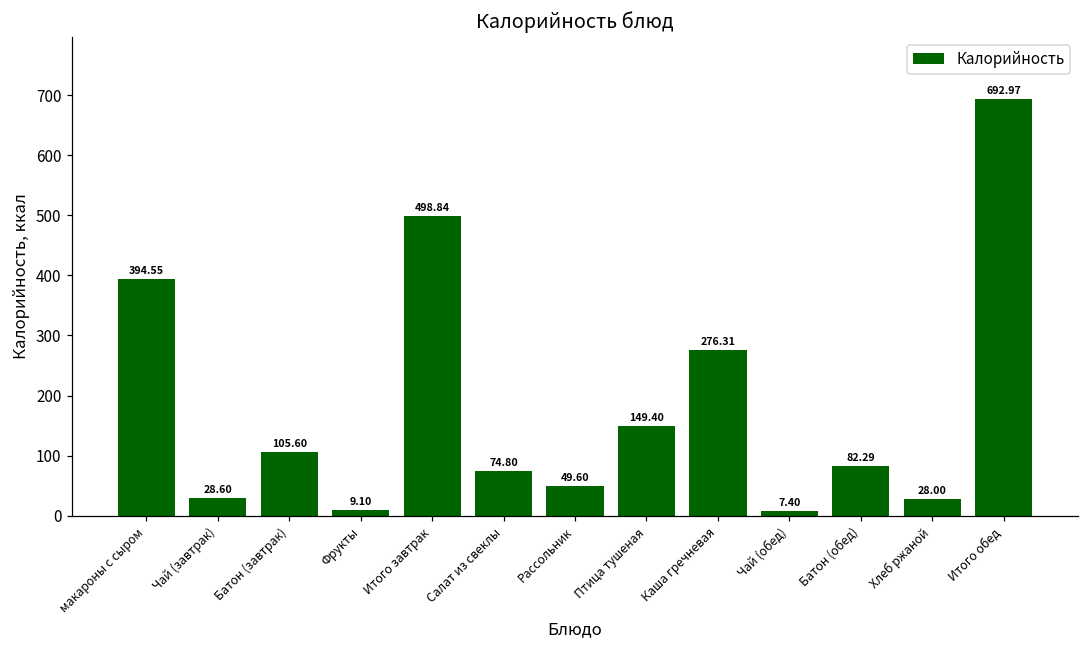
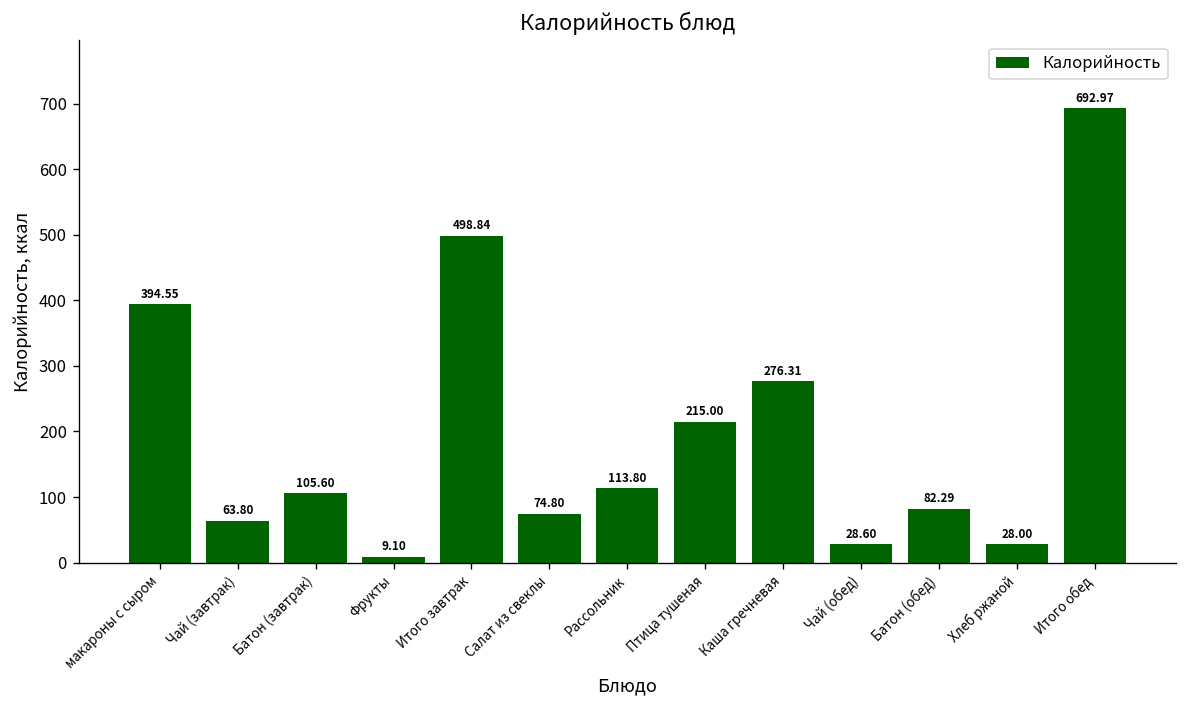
  {
    "макароны с сыром": 394.55,
-   "Чай (завтрак)": 28.60,
+   "Чай (завтрак)": 63.80,
    "Батон (завтрак)": 105.60,
    "Фрукты": 9.10,
    "Итого завтрак": 498.84,
    "Салат из свеклы": 74.80,
-   "Рассольник": 49.60,
-   "Птица тушеная": 149.40,
+   "Рассольник": 113.80,
+   "Птица тушеная": 215.00,
    "Каша гречневая": 276.31,
-   "Чай (обед)": 7.40,
+   "Чай (обед)": 28.60,
    "Батон (обед)": 82.29,
    "Хлеб ржаной": 28.00,
    "Итого обед": 692.97
  }
